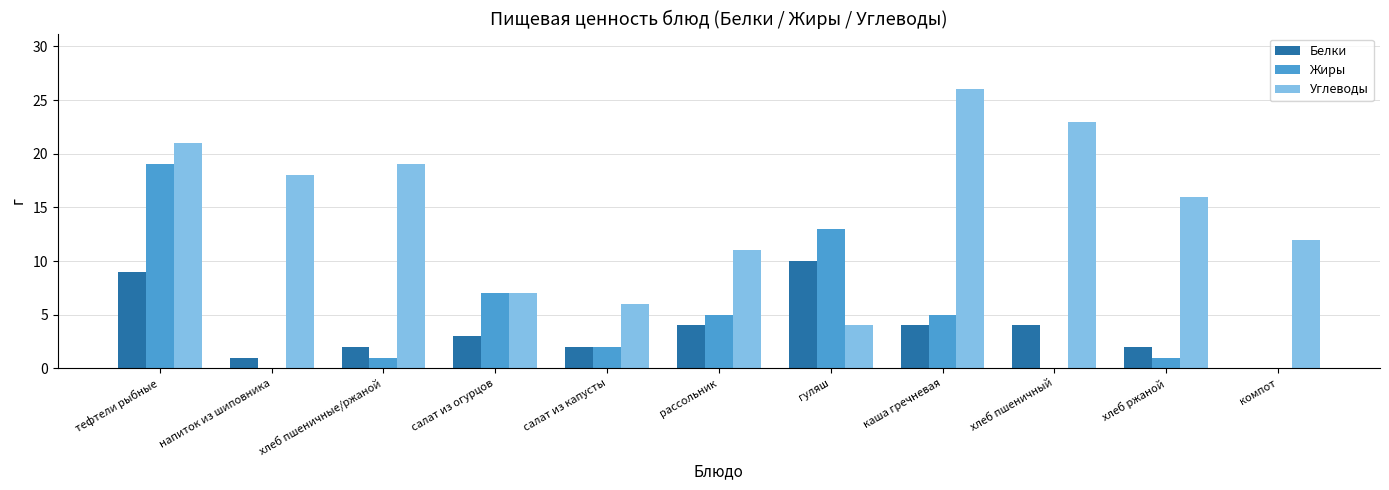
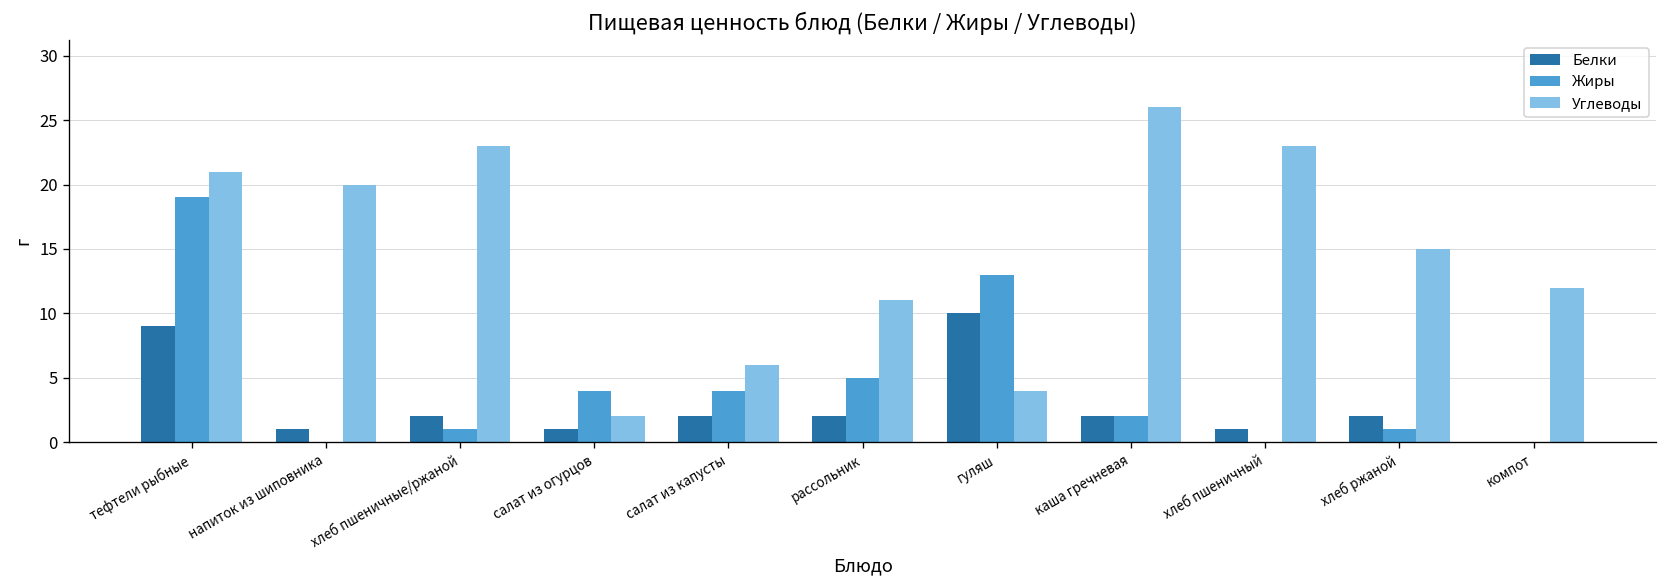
  {
    "Белки": {
      "тефтели рыбные": 9,
      "напиток из шиповника": 1,
      "хлеб пшеничные/ржаной": 2,
-     "салат из огурцов": 3,
+     "салат из огурцов": 1,
      "салат из капусты": 2,
-     "рассольник": 4,
+     "рассольник": 2,
      "гуляш": 10,
-     "каша гречневая": 4,
-     "хлеб пшеничный": 4,
+     "каша гречневая": 2,
+     "хлеб пшеничный": 1,
      "хлеб ржаной": 2,
      "компот": 0
    },
    "Жиры": {
      "тефтели рыбные": 19,
      "напиток из шиповника": 0,
      "хлеб пшеничные/ржаной": 1,
-     "салат из огурцов": 7,
-     "салат из капусты": 2,
+     "салат из огурцов": 4,
+     "салат из капусты": 4,
      "рассольник": 5,
      "гуляш": 13,
-     "каша гречневая": 5,
+     "каша гречневая": 2,
      "хлеб пшеничный": 0,
      "хлеб ржаной": 1,
      "компот": 0
    },
    "Углеводы": {
      "тефтели рыбные": 21,
-     "напиток из шиповника": 18,
-     "хлеб пшеничные/ржаной": 19,
-     "салат из огурцов": 7,
+     "напиток из шиповника": 20,
+     "хлеб пшеничные/ржаной": 23,
+     "салат из огурцов": 2,
      "салат из капусты": 6,
      "рассольник": 11,
      "гуляш": 4,
      "каша гречневая": 26,
      "хлеб пшеничный": 23,
-     "хлеб ржаной": 16,
+     "хлеб ржаной": 15,
      "компот": 12
    }
  }
